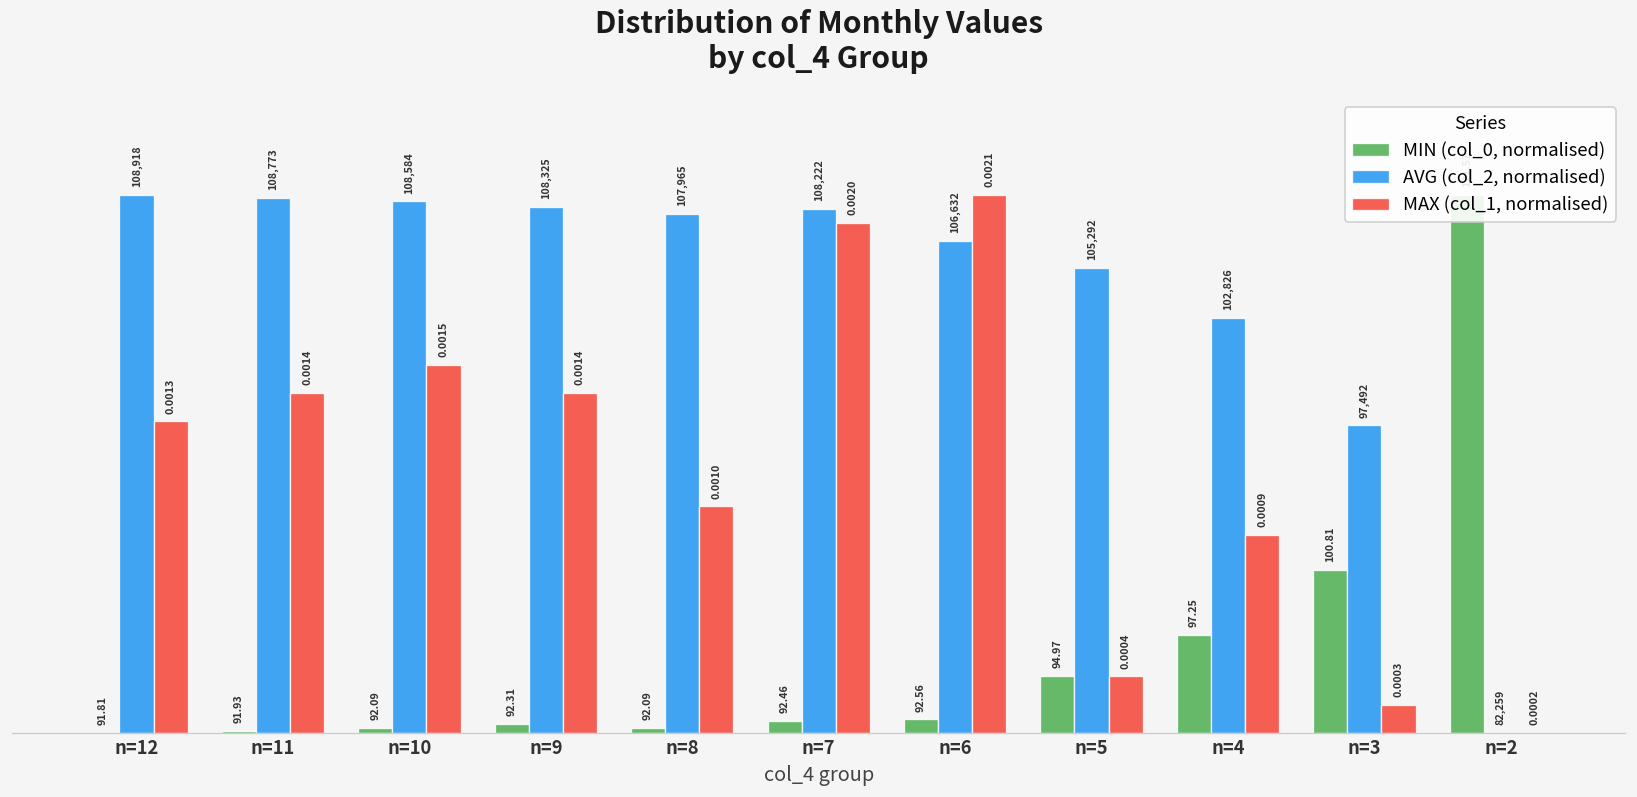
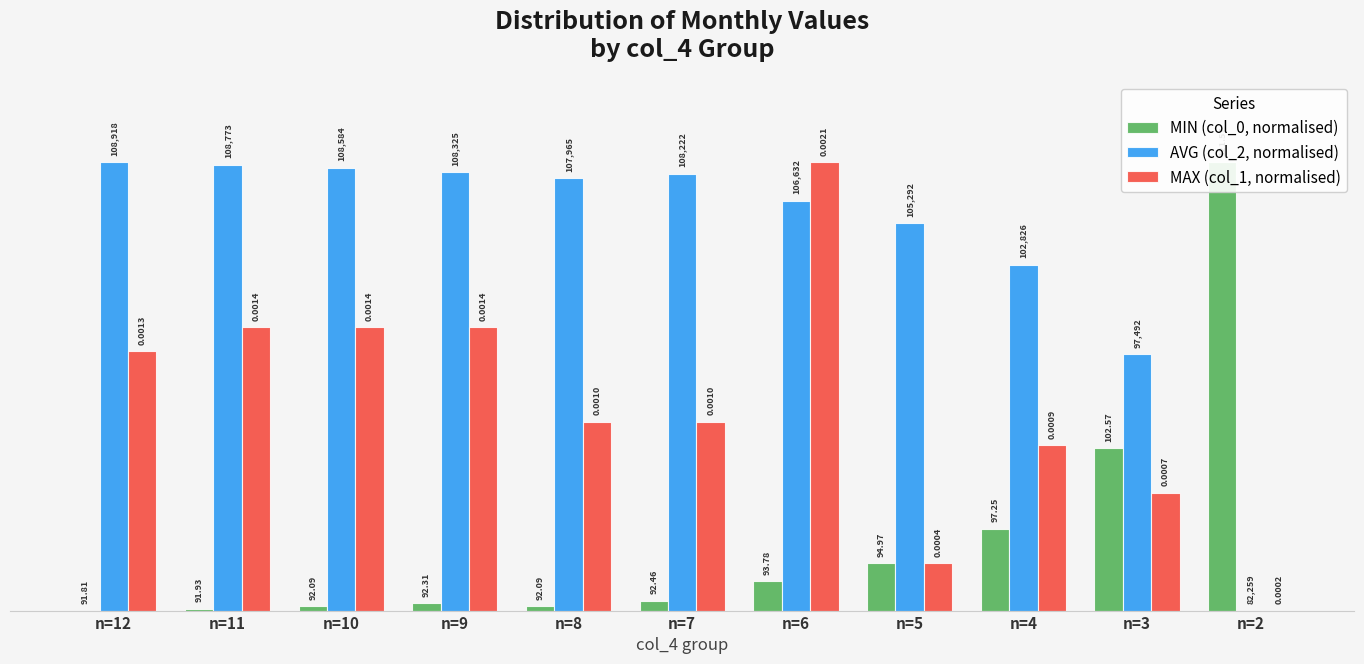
  {
    "MIN (col_0, normalised)": {
-     "n=6": 92.56,
-     "n=3": 100.81
+     "n=6": 93.78,
+     "n=3": 102.57
    },
    "MAX (col_1, normalised)": {
-     "n=10": 0.0015,
-     "n=7": 0.0020,
-     "n=3": 0.0003
+     "n=10": 0.0014,
+     "n=7": 0.0010,
+     "n=3": 0.0007
    }
  }
